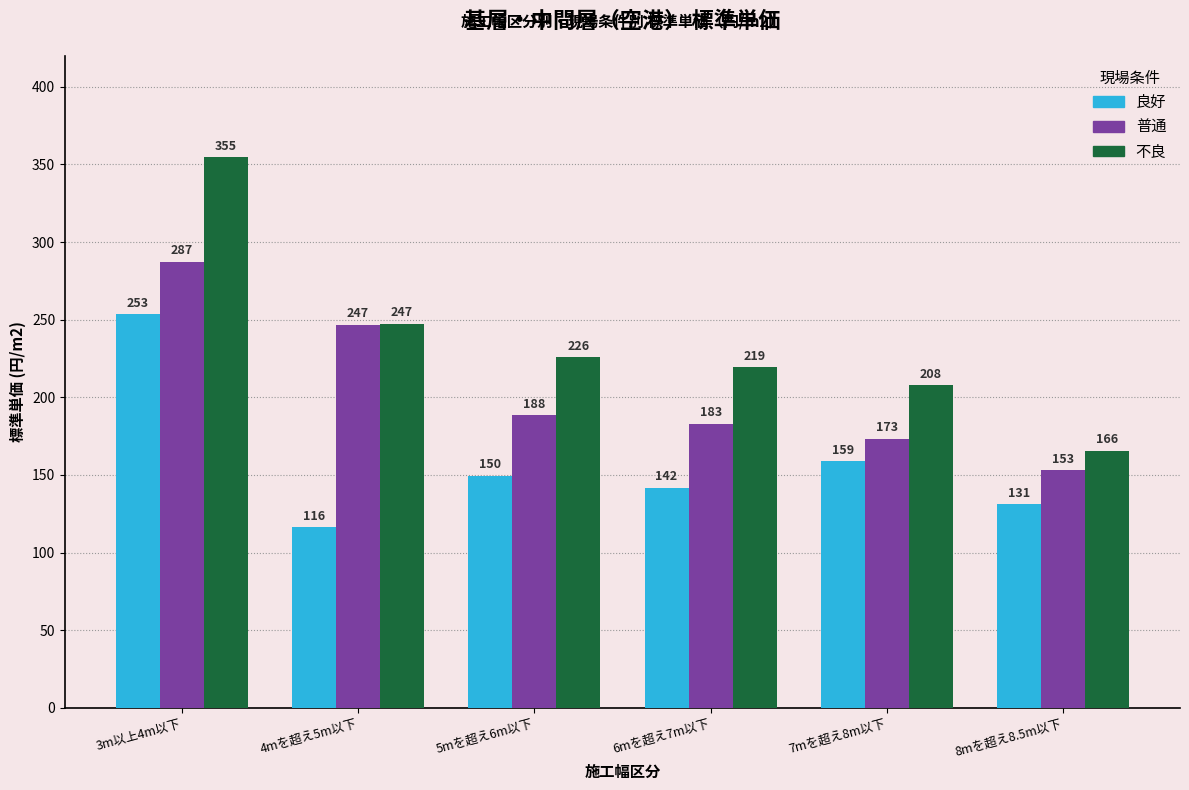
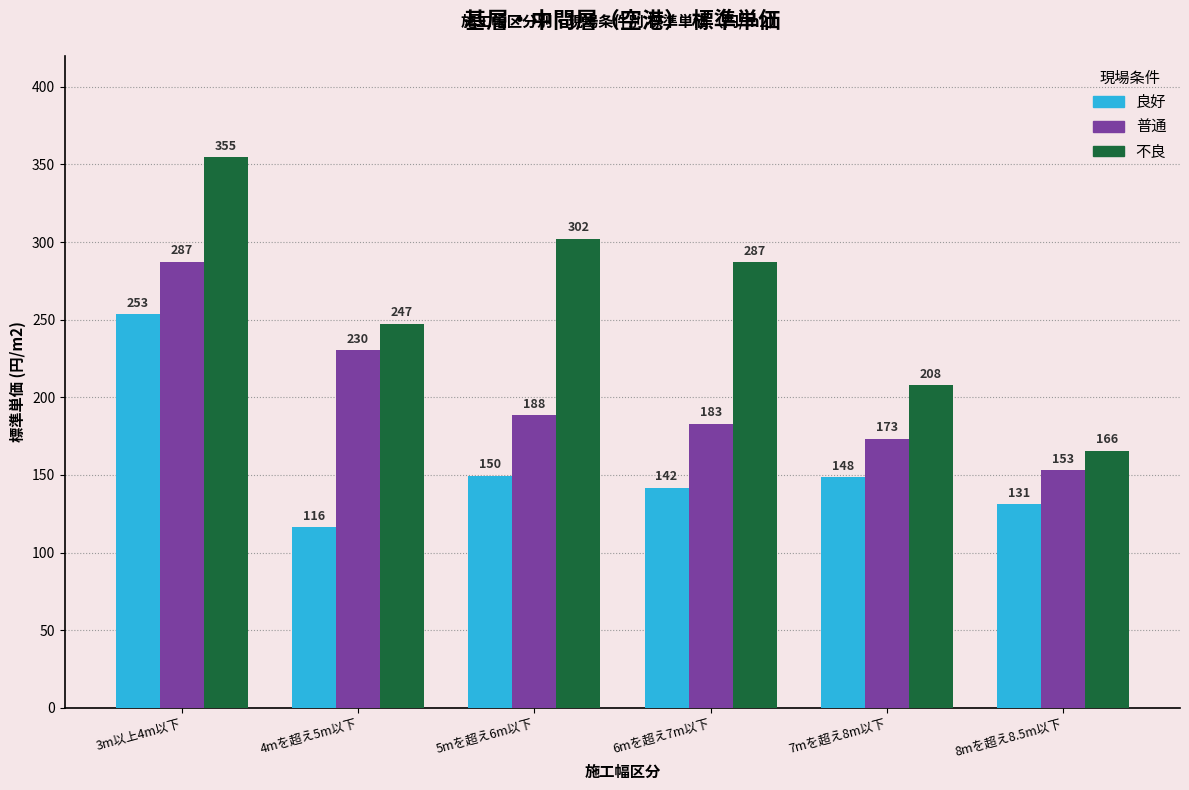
  {
    "良好": {
      "3m以上4m以下": 253,
      "4mを超え5m以下": 116,
      "5mを超え6m以下": 150,
      "6mを超え7m以下": 142,
-     "7mを超え8m以下": 159,
+     "7mを超え8m以下": 148,
      "8mを超え8.5m以下": 131
    },
    "普通": {
      "3m以上4m以下": 287,
-     "4mを超え5m以下": 247,
+     "4mを超え5m以下": 230,
      "5mを超え6m以下": 188,
      "6mを超え7m以下": 183,
      "7mを超え8m以下": 173,
      "8mを超え8.5m以下": 153
    },
    "不良": {
      "3m以上4m以下": 355,
      "4mを超え5m以下": 247,
-     "5mを超え6m以下": 226,
-     "6mを超え7m以下": 219,
+     "5mを超え6m以下": 302,
+     "6mを超え7m以下": 287,
      "7mを超え8m以下": 208,
      "8mを超え8.5m以下": 166
    }
  }
